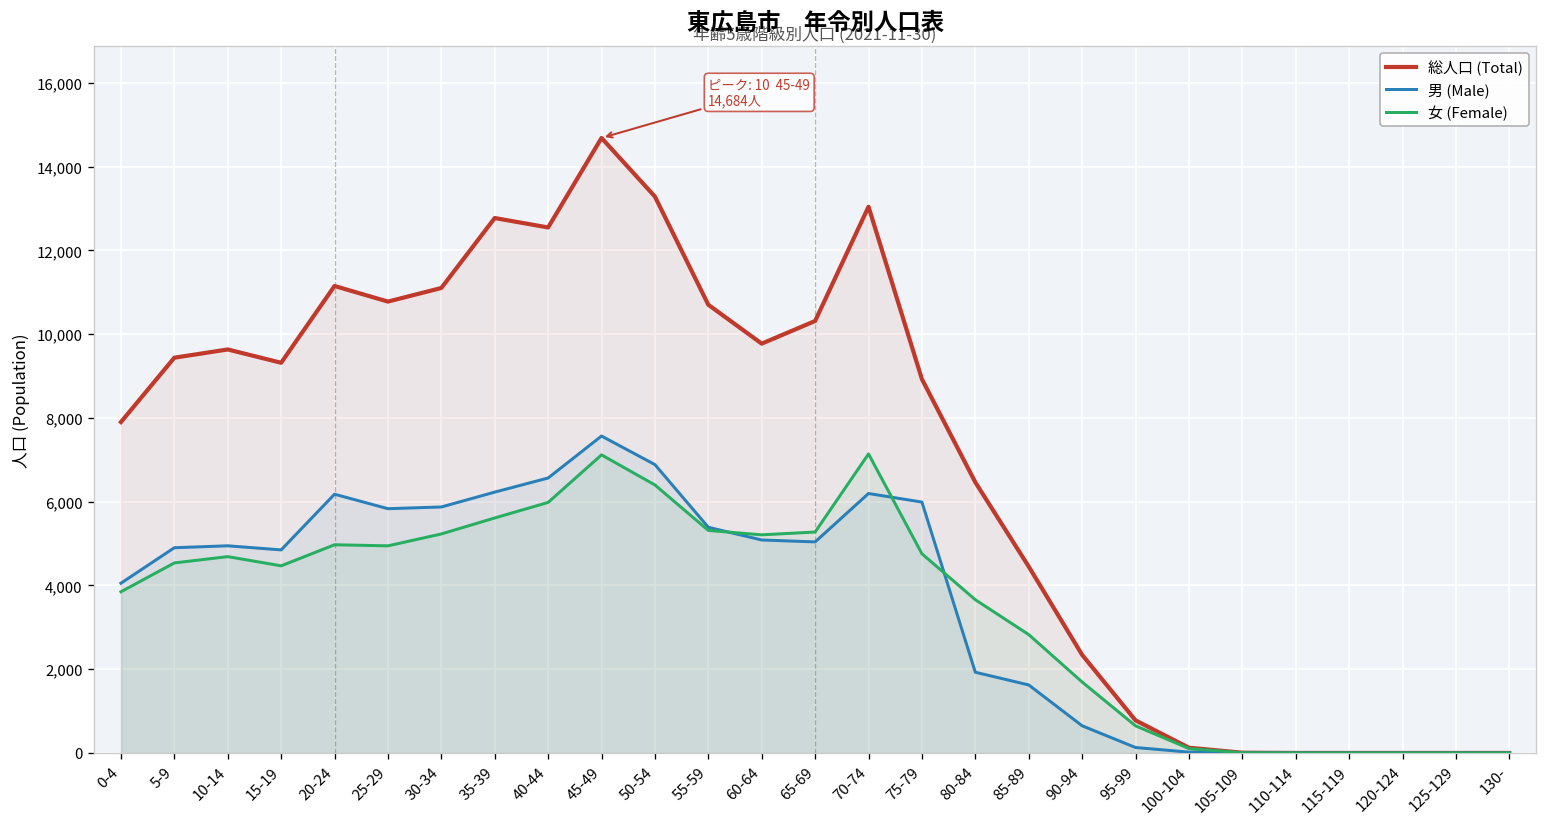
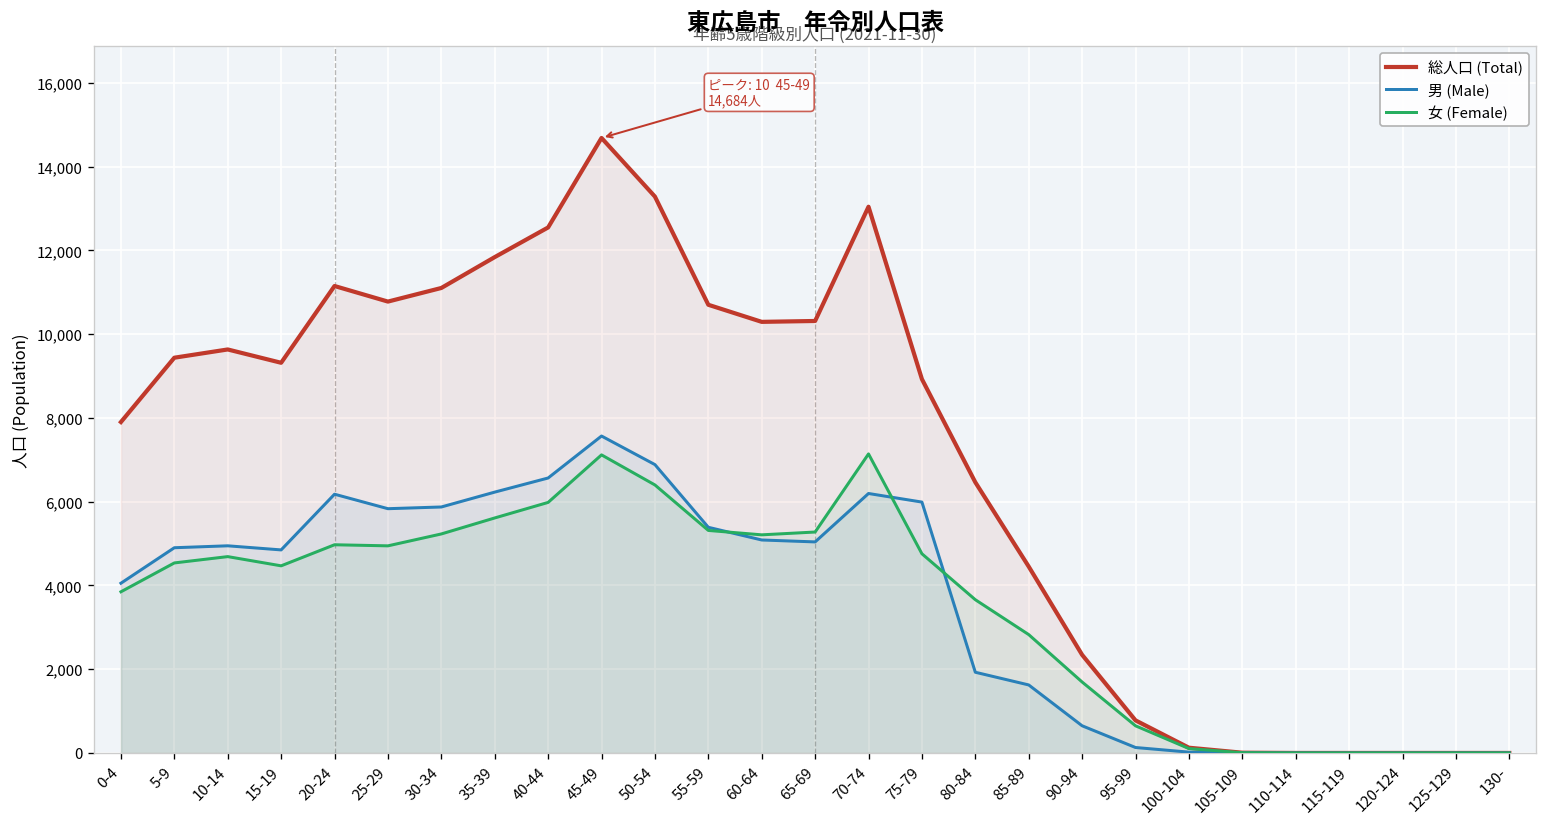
  {
    "総人口 (Total)": {
      "0-4": "7,900",
      "5-9": "9,400",
      "10-14": "9,600",
      "15-19": "9,300",
      "20-24": "11,100",
      "25-29": "10,800",
      "30-34": "11,100",
-     "35-39": "12,800",
+     "35-39": "11,800",
      "40-44": "12,500",
      "50-54": "13,300",
      "55-59": "10,700",
-     "60-64": "9,800",
+     "60-64": "10,300",
      "65-69": "10,300",
      "70-74": "13,000",
      "75-79": "8,900",
      "80-84": "6,500",
      "85-89": "4,500",
      "90-94": "2,300",
      "95-99": "800"
    },
    "男 (Male)": {
      "0-4": "4,100",
      "5-9": "4,900",
      "10-14": "4,900",
      "15-19": "4,800",
      "20-24": "6,200",
      "25-29": "5,800",
      "30-34": "5,900",
      "35-39": "6,200",
      "40-44": "6,600",
      "45-49": "7,600",
      "50-54": "6,900",
      "55-59": "5,400",
      "60-64": "5,100",
      "65-69": "5,000",
      "70-74": "6,200",
      "75-79": "6,000",
      "80-84": "1,900",
      "85-89": "1,600",
      "90-94": "600",
      "95-99": "100",
      "100-104": "0"
    },
    "女 (Female)": {
      "0-4": "3,800",
      "5-9": "4,500",
      "10-14": "4,700",
      "15-19": "4,500",
      "20-24": "5,000",
      "25-29": "4,900",
      "30-34": "5,200",
      "35-39": "5,600",
      "40-44": "6,000",
      "45-49": "7,100",
      "50-54": "6,400",
      "55-59": "5,300",
      "60-64": "5,200",
      "65-69": "5,300",
      "70-74": "7,100",
      "75-79": "4,800",
      "80-84": "3,700",
      "85-89": "2,800",
      "90-94": "1,700",
      "95-99": "600"
    }
  }
